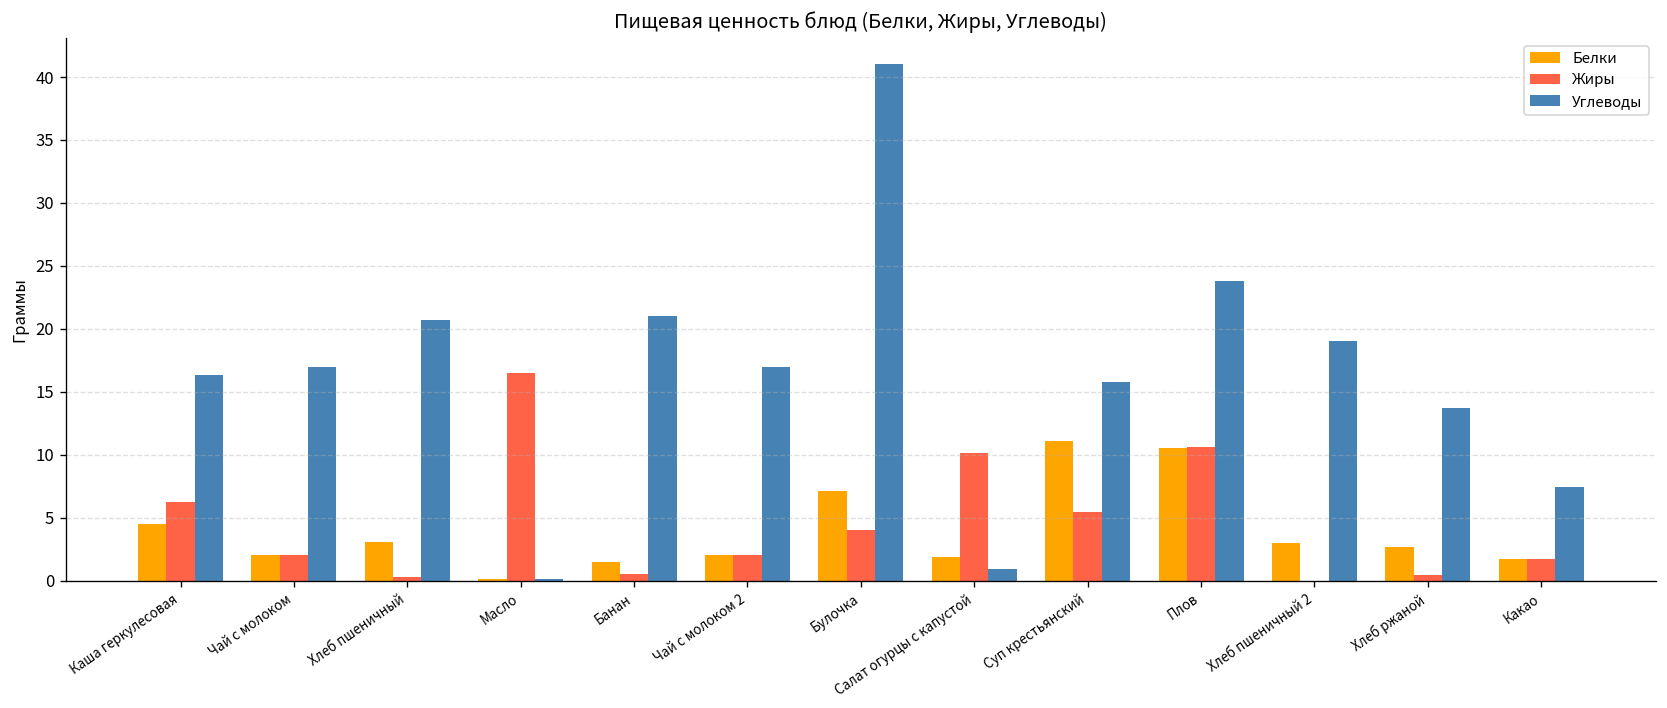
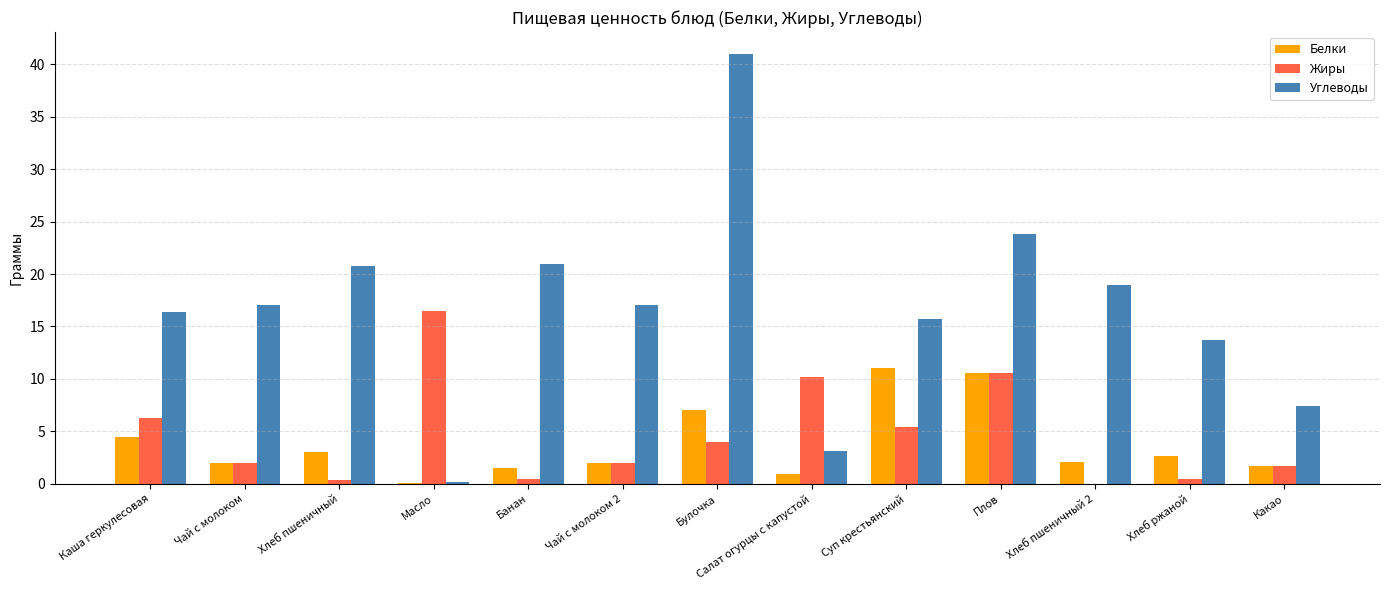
  {
    "Белки": {
      "Каша геркулесовая": 4.5,
      "Чай с молоком": 2.0,
      "Хлеб пшеничный": 3.0,
      "Банан": 1.5,
      "Чай с молоком 2": 2.0,
      "Булочка": 7.1,
-     "Салат огурцы с капустой": 1.8,
+     "Салат огурцы с капустой": 1.0,
      "Суп крестьянский": 11.1,
      "Плов": 10.5,
-     "Хлеб пшеничный 2": 3.0,
+     "Хлеб пшеничный 2": 2.1,
      "Хлеб ржаной": 2.6,
      "Какао": 1.7
    },
    "Жиры": {
      "Каша геркулесовая": 6.3,
      "Чай с молоком": 2.0,
      "Хлеб пшеничный": 0.3,
      "Масло": 16.5,
      "Банан": 0.5,
      "Чай с молоком 2": 2.0,
      "Булочка": 4.0,
      "Салат огурцы с капустой": 10.1,
      "Суп крестьянский": 5.4,
      "Плов": 10.6,
      "Хлеб пшеничный 2": 0.0,
      "Хлеб ржаной": 0.5,
      "Какао": 1.7
    },
    "Углеводы": {
      "Каша геркулесовая": 16.3,
      "Чай с молоком": 17.0,
      "Хлеб пшеничный": 20.7,
      "Банан": 21.0,
      "Чай с молоком 2": 17.0,
      "Булочка": 41.0,
-     "Салат огурцы с капустой": 1.0,
+     "Салат огурцы с капустой": 3.2,
      "Суп крестьянский": 15.7,
      "Плов": 23.8,
      "Хлеб пшеничный 2": 19.0,
      "Хлеб ржаной": 13.7,
      "Какао": 7.4
    }
  }
